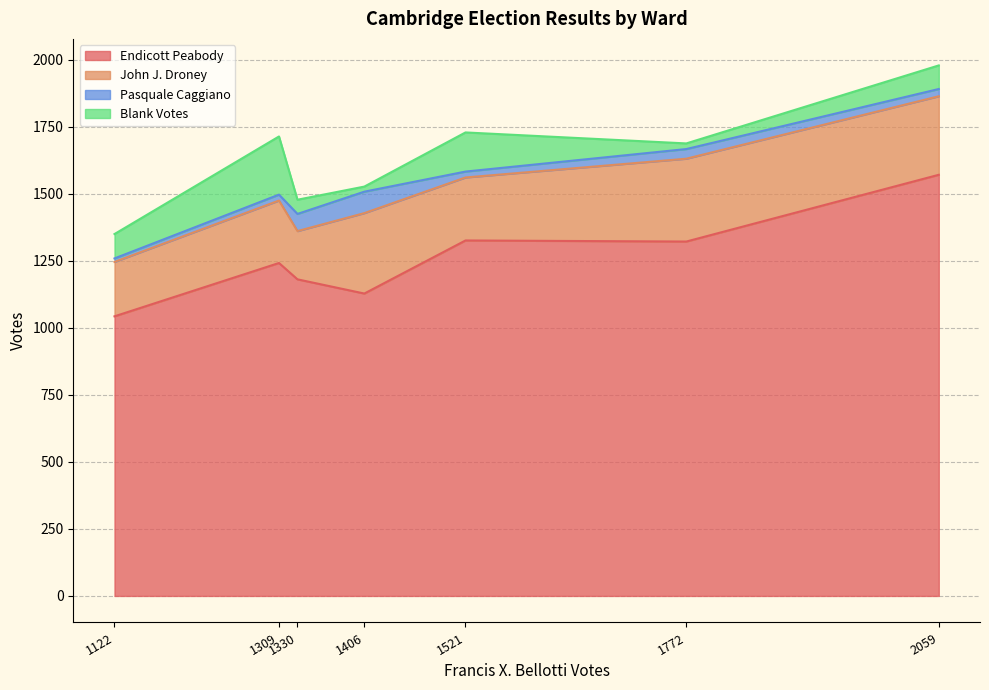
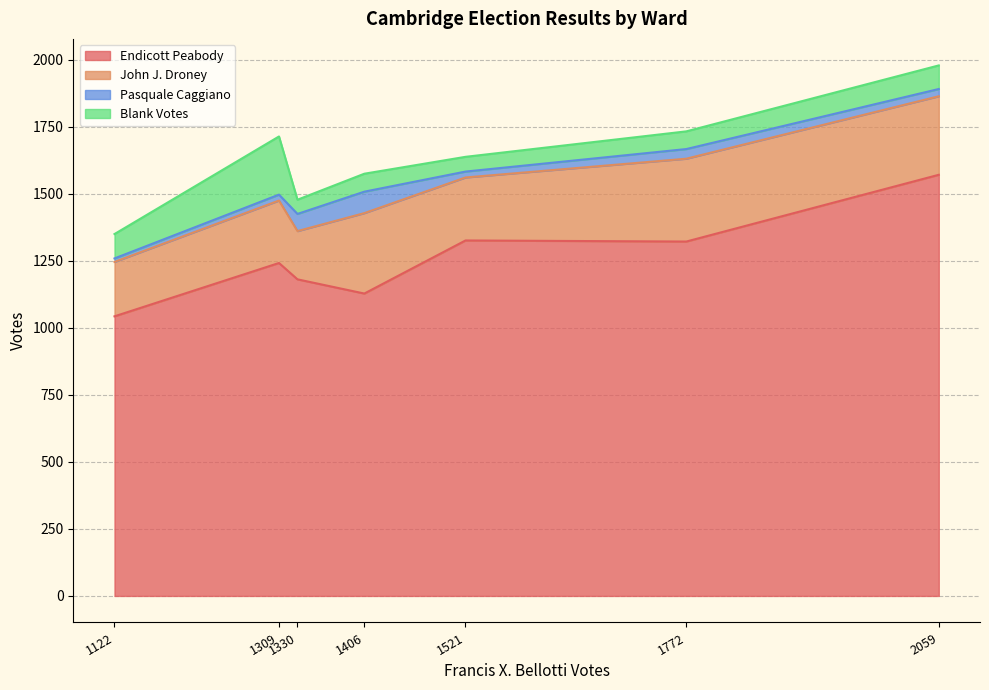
  {
    "Pasquale Caggiano": {
      "1122": 10,
      "1309": 20,
      "1330": 60,
      "1406": 80,
      "1521": 20,
      "1772": 40,
      "2059": 30
    },
    "Blank Votes": {
      "1122": 90,
      "1309": 220,
      "1330": 50,
-     "1406": 20,
-     "1521": 150,
-     "1772": 20,
+     "1406": 70,
+     "1521": 60,
+     "1772": 70,
      "2059": 90
    }
  }
